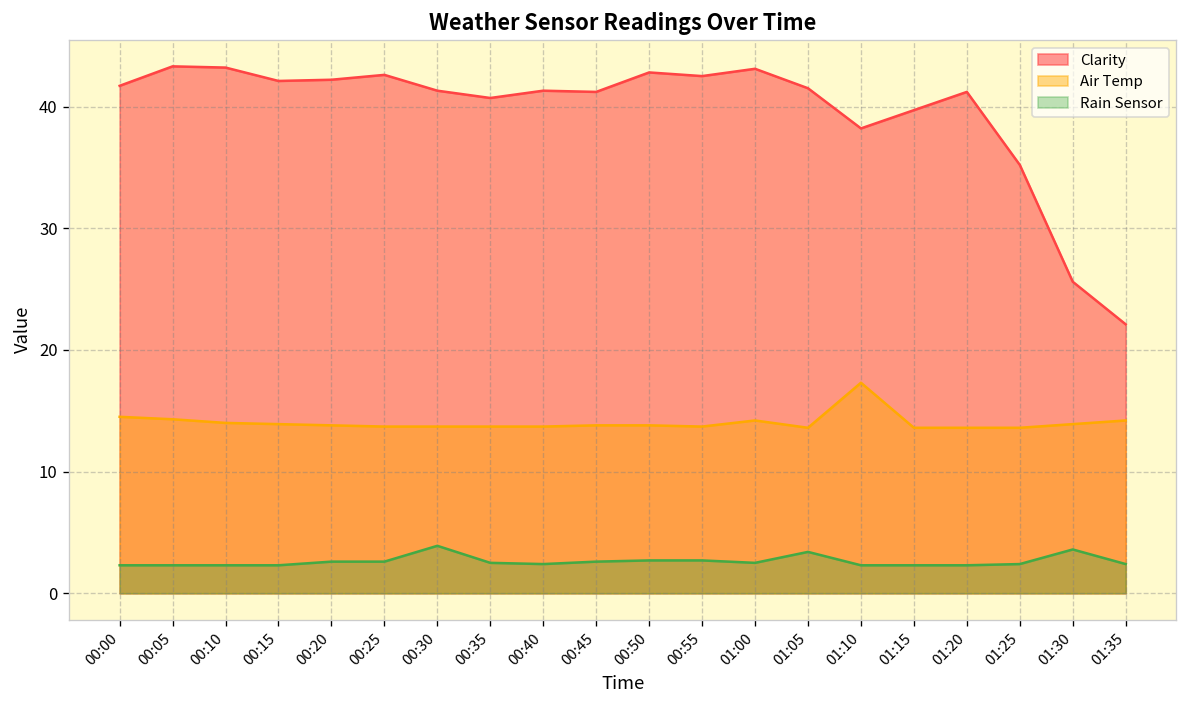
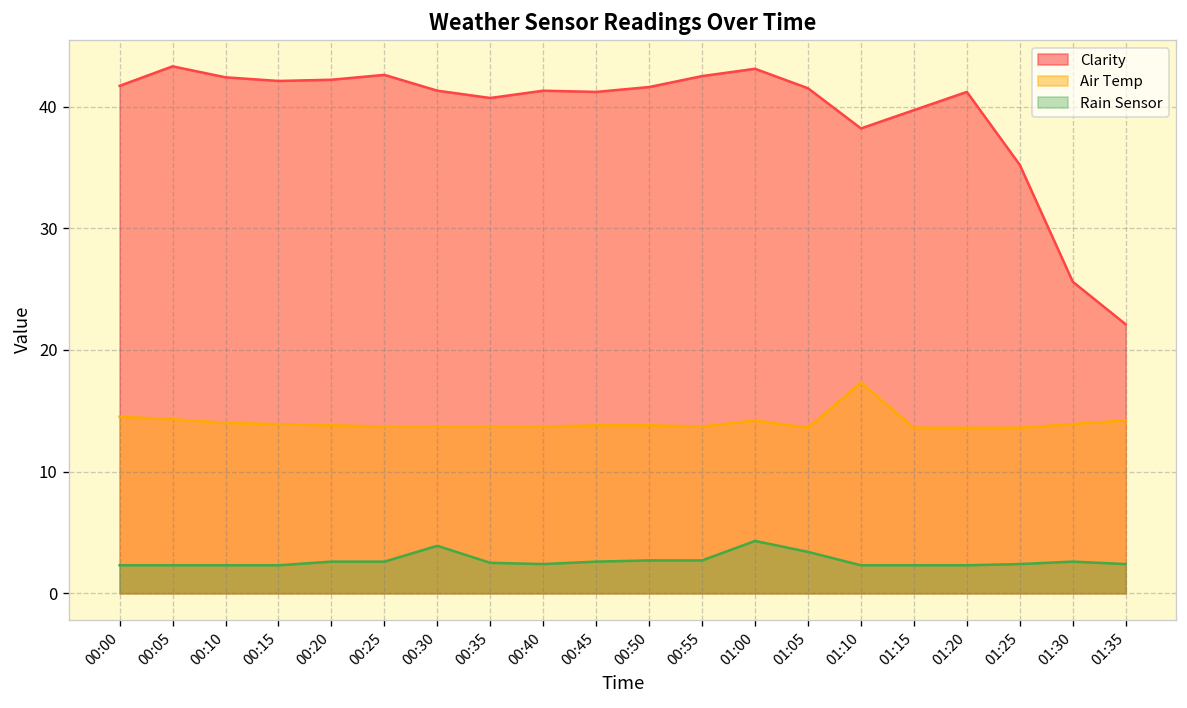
  {
    "Clarity": {
      "00:00": 41.7,
      "00:05": 43.3,
-     "00:10": 43.2,
+     "00:10": 42.4,
      "00:15": 42.1,
      "00:20": 42.2,
      "00:25": 42.6,
      "00:30": 41.3,
      "00:35": 40.7,
      "00:40": 41.3,
      "00:45": 41.2,
-     "00:50": 42.8,
+     "00:50": 41.6,
      "00:55": 42.5,
      "01:00": 43.1,
      "01:05": 41.5,
      "01:10": 38.2,
      "01:15": 39.7,
      "01:20": 41.2,
      "01:25": 35.2,
      "01:30": 25.6,
      "01:35": 22.1
    },
    "Air Temp": {
      "00:00": 14.5,
      "00:05": 14.3,
      "00:10": 14.0,
      "00:15": 13.9,
      "00:20": 13.8,
      "00:25": 13.7,
      "00:30": 13.7,
      "00:35": 13.7,
      "00:40": 13.7,
      "00:45": 13.8,
      "00:50": 13.8,
      "00:55": 13.7,
      "01:00": 14.2,
      "01:05": 13.6,
      "01:10": 17.3,
      "01:15": 13.6,
      "01:20": 13.6,
      "01:25": 13.6,
      "01:30": 13.9,
      "01:35": 14.2
    },
    "Rain Sensor": {
      "00:00": 2.3,
      "00:05": 2.3,
      "00:10": 2.3,
      "00:15": 2.3,
      "00:20": 2.6,
      "00:25": 2.6,
      "00:30": 3.9,
      "00:35": 2.5,
      "00:40": 2.4,
      "00:45": 2.6,
      "00:50": 2.7,
      "00:55": 2.7,
-     "01:00": 2.5,
+     "01:00": 4.3,
      "01:05": 3.4,
      "01:10": 2.3,
      "01:15": 2.3,
      "01:20": 2.3,
      "01:25": 2.4,
-     "01:30": 3.6,
+     "01:30": 2.6,
      "01:35": 2.4
    }
  }
